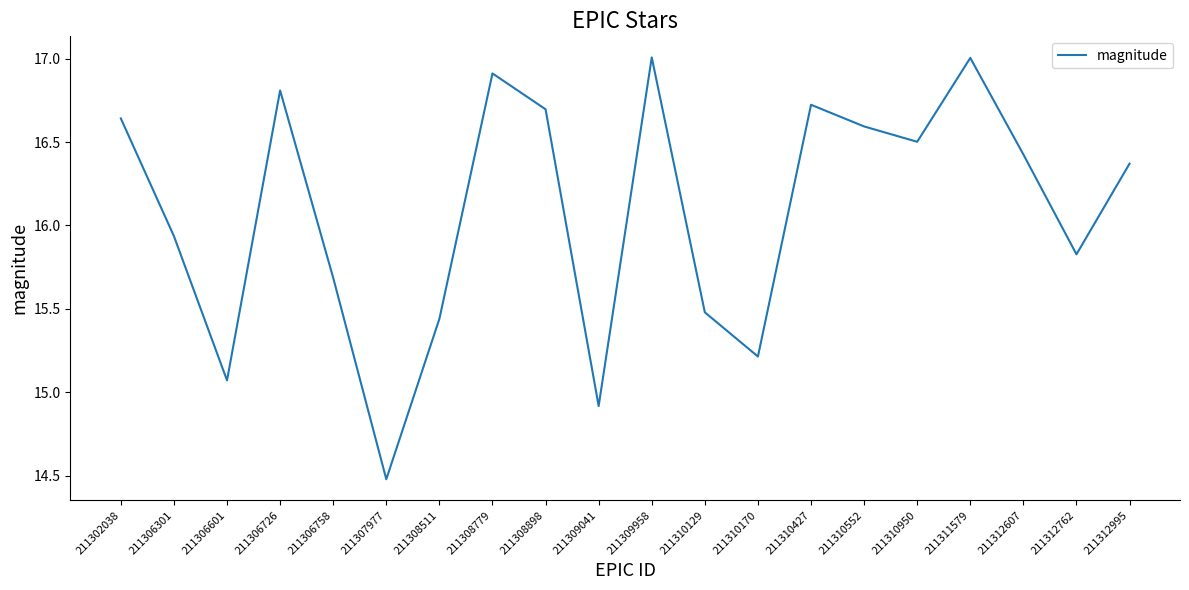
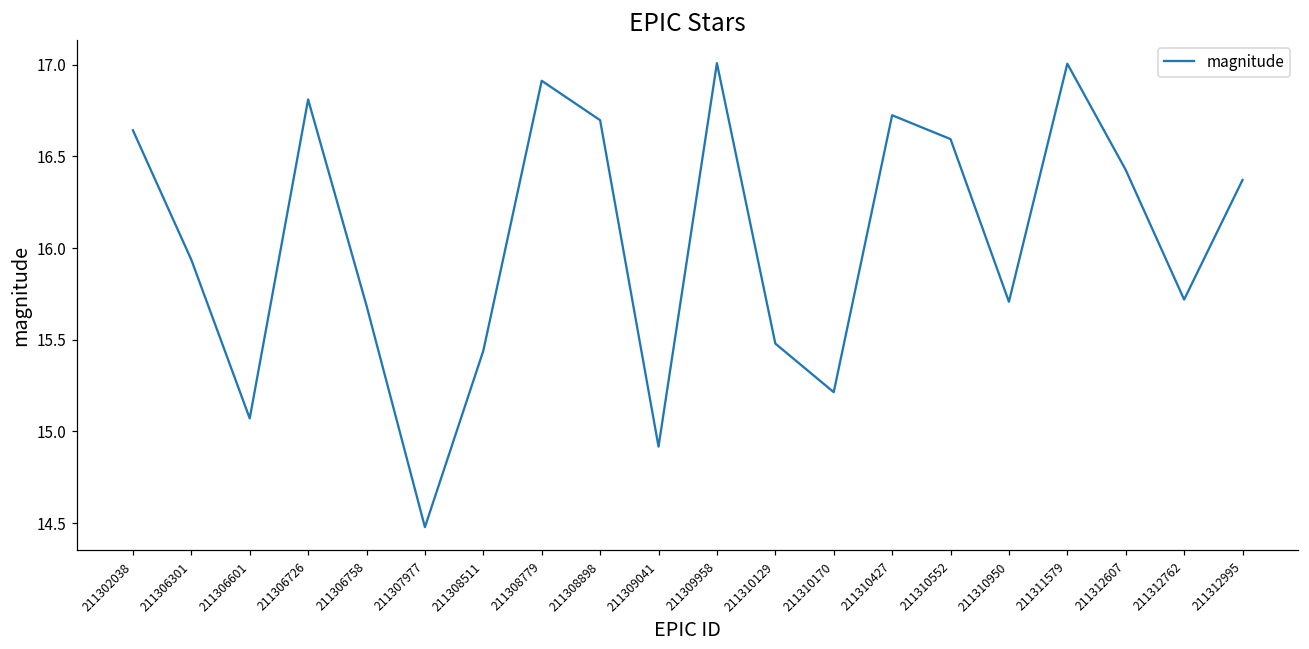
  {
    "211302038": 16.64,
    "211306301": 15.94,
    "211306601": 15.07,
    "211306726": 16.81,
    "211306758": 15.69,
    "211307977": 14.48,
    "211308511": 15.44,
    "211308779": 16.91,
    "211308898": 16.70,
    "211309041": 14.92,
    "211309958": 17.01,
    "211310129": 15.48,
    "211310170": 15.21,
    "211310427": 16.72,
    "211310552": 16.59,
-   "211310950": 16.50,
+   "211310950": 15.71,
    "211311579": 17.01,
    "211312607": 16.43,
-   "211312762": 15.83,
+   "211312762": 15.72,
    "211312995": 16.37
  }
